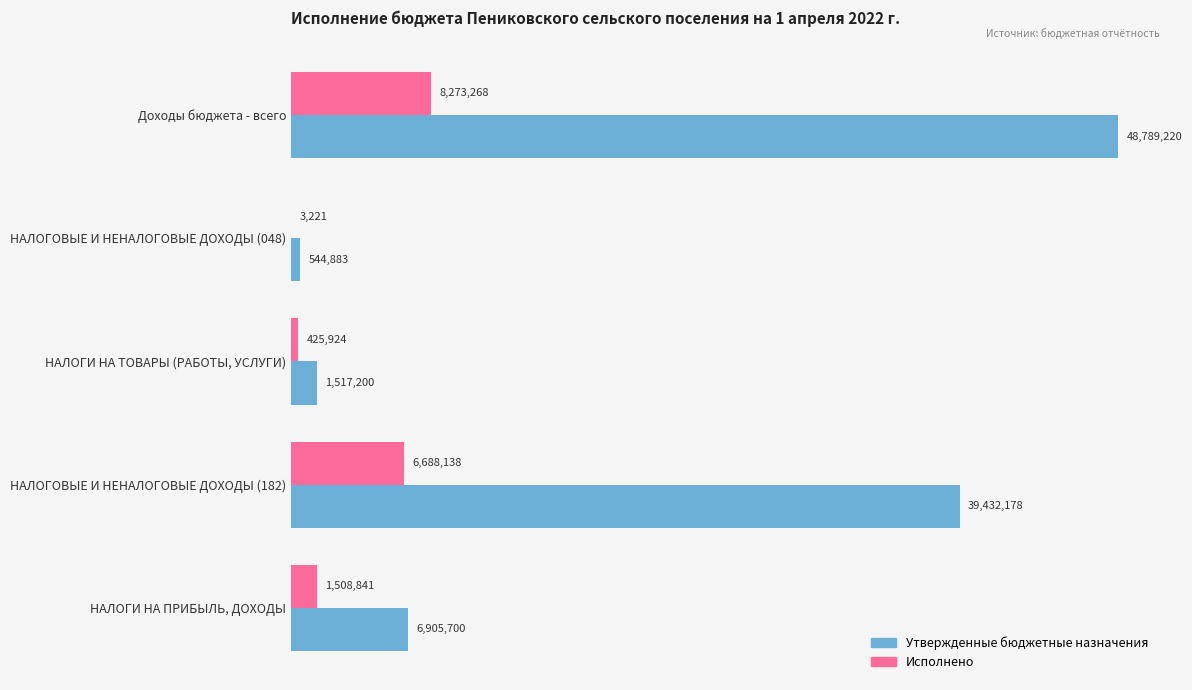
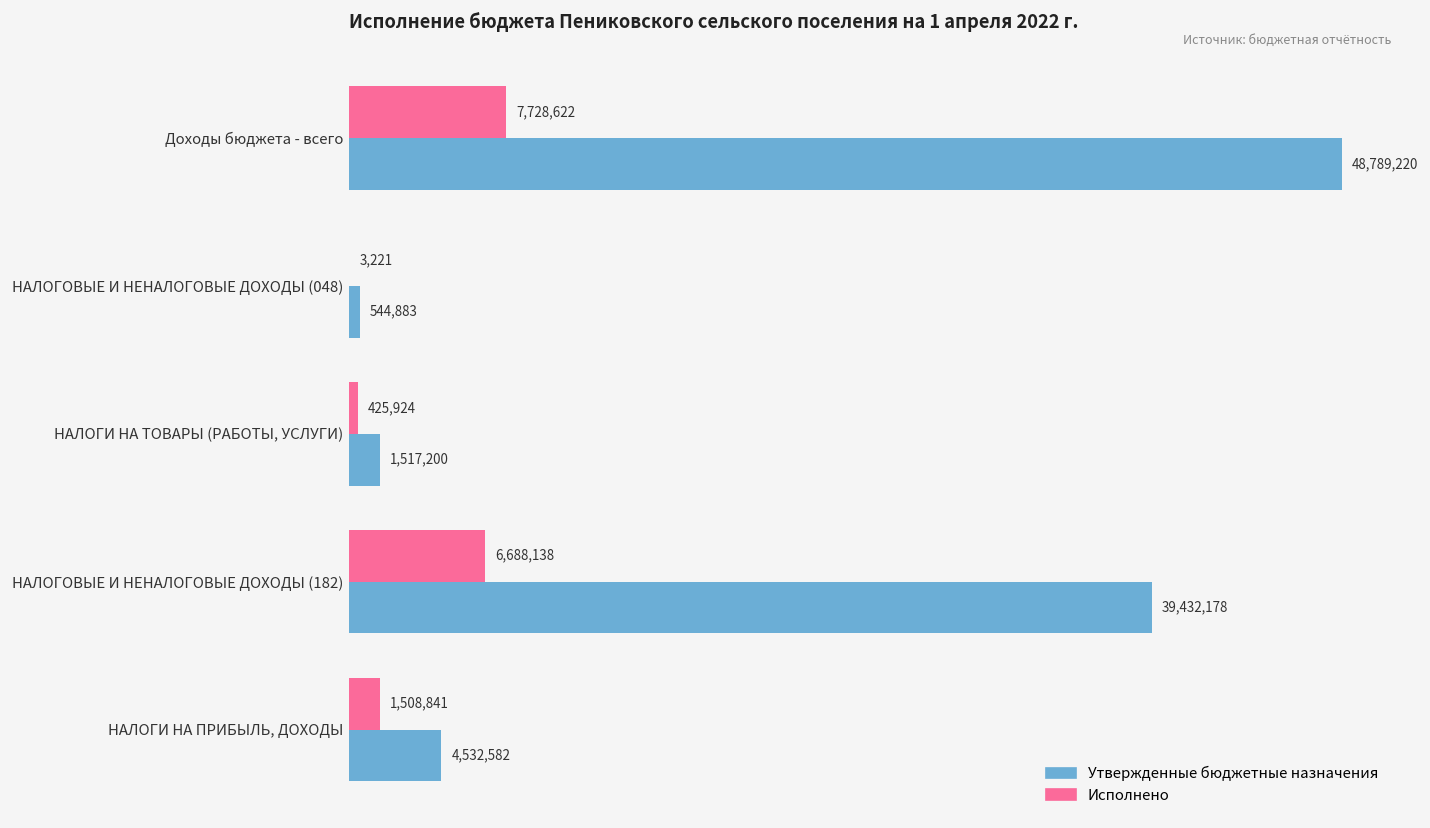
  {
    "Утвержденные бюджетные назначения": {
      "Доходы бюджета - всего": "48,789,220",
      "НАЛОГОВЫЕ И НЕНАЛОГОВЫЕ ДОХОДЫ (048)": "544,883",
      "НАЛОГИ НА ТОВАРЫ (РАБОТЫ, УСЛУГИ)": "1,517,200",
      "НАЛОГОВЫЕ И НЕНАЛОГОВЫЕ ДОХОДЫ (182)": "39,432,178",
-     "НАЛОГИ НА ПРИБЫЛЬ, ДОХОДЫ": "6,905,700"
+     "НАЛОГИ НА ПРИБЫЛЬ, ДОХОДЫ": "4,532,582"
    },
    "Исполнено": {
-     "Доходы бюджета - всего": "8,273,268",
+     "Доходы бюджета - всего": "7,728,622",
      "НАЛОГОВЫЕ И НЕНАЛОГОВЫЕ ДОХОДЫ (048)": "3,221",
      "НАЛОГИ НА ТОВАРЫ (РАБОТЫ, УСЛУГИ)": "425,924",
      "НАЛОГОВЫЕ И НЕНАЛОГОВЫЕ ДОХОДЫ (182)": "6,688,138",
      "НАЛОГИ НА ПРИБЫЛЬ, ДОХОДЫ": "1,508,841"
    }
  }
